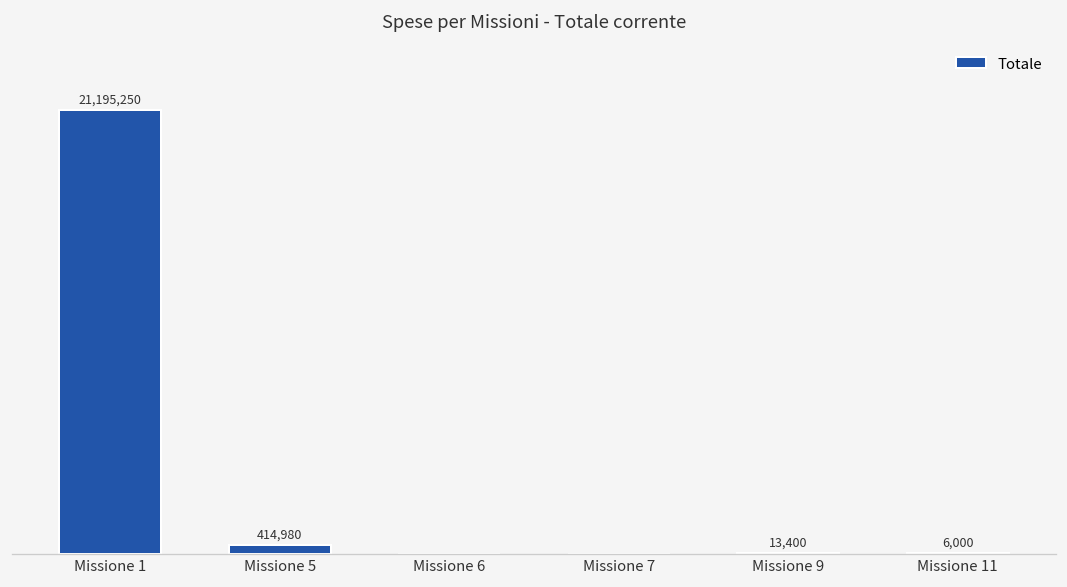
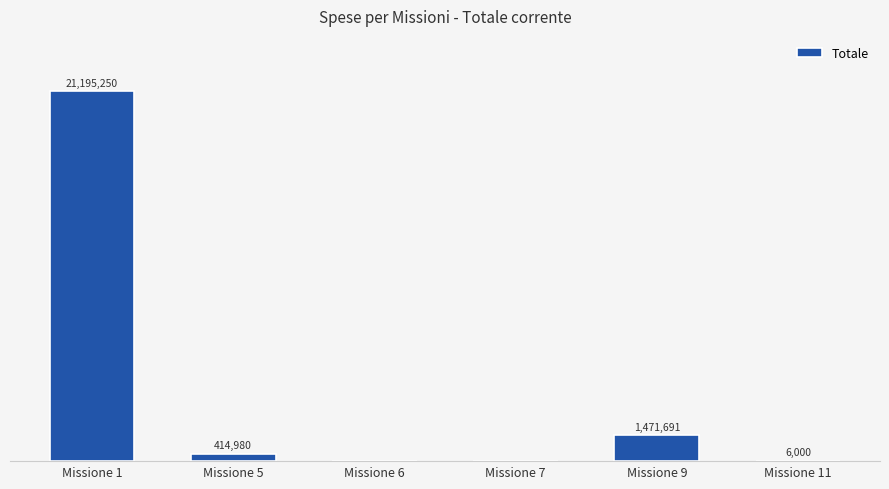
  {
    "Missione 1": "21,195,250",
    "Missione 5": "414,980",
-   "Missione 9": "13,400",
+   "Missione 9": "1,471,691",
    "Missione 11": "6,000"
  }
